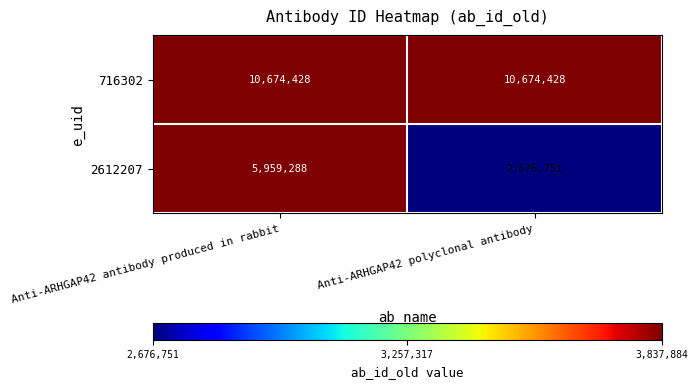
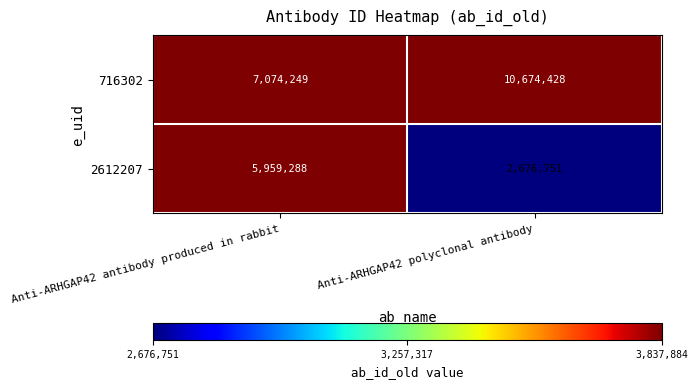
  {
    "716302": {
-     "Anti-ARHGAP42 antibody produced in rabbit": "10,674,428",
+     "Anti-ARHGAP42 antibody produced in rabbit": "7,074,249",
      "Anti-ARHGAP42 polyclonal antibody": "10,674,428"
    },
    "2612207": {
      "Anti-ARHGAP42 antibody produced in rabbit": "5,959,288",
      "Anti-ARHGAP42 polyclonal antibody": "2,676,751"
    }
  }
